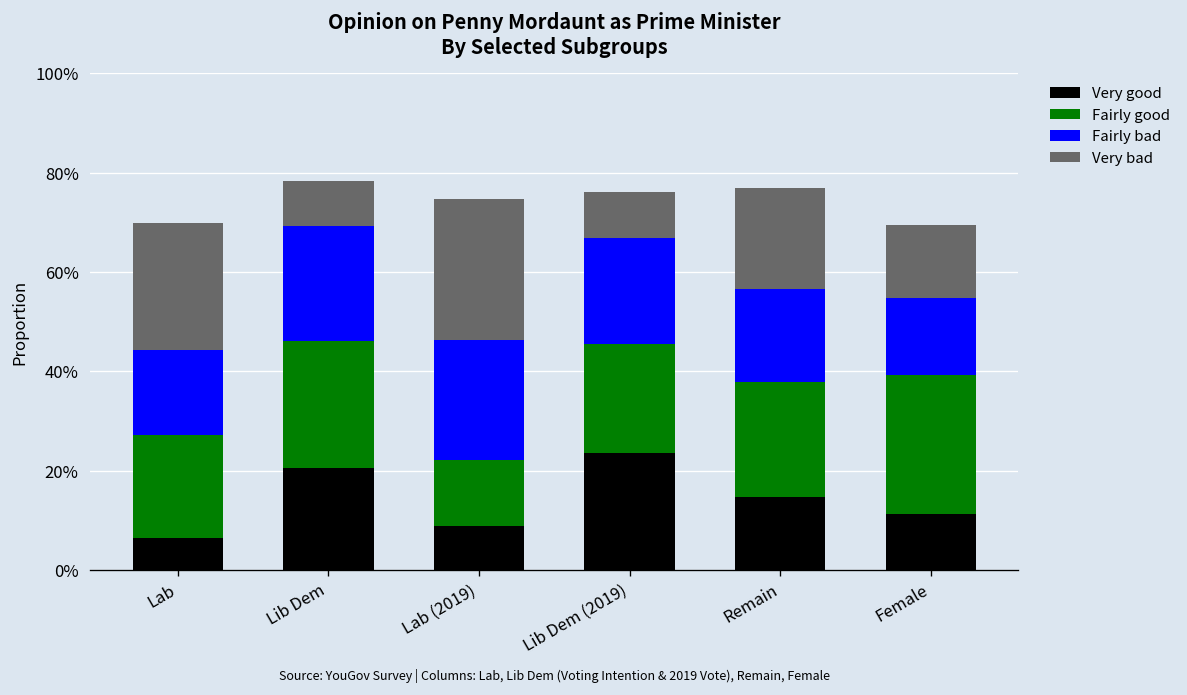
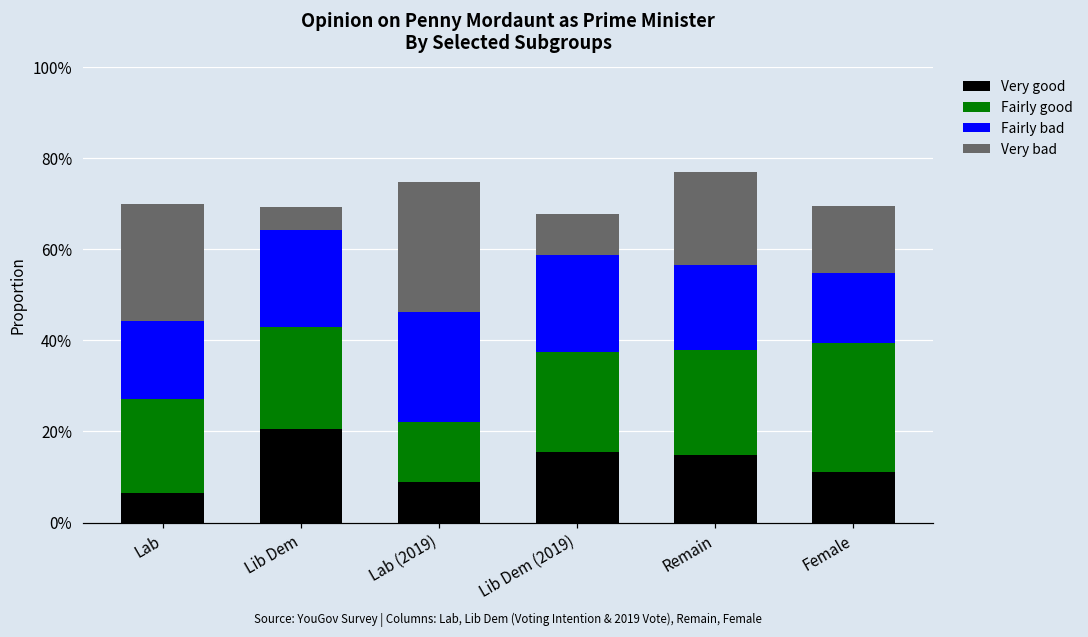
  {
    "Very good": {
      "Lab": "6%",
      "Lib Dem": "21%",
      "Lab (2019)": "9%",
-     "Lib Dem (2019)": "24%",
+     "Lib Dem (2019)": "15%",
      "Remain": "15%",
      "Female": "11%"
    },
    "Fairly good": {
      "Lab": "21%",
-     "Lib Dem": "26%",
+     "Lib Dem": "23%",
      "Lab (2019)": "13%",
      "Lib Dem (2019)": "22%",
      "Remain": "23%",
      "Female": "28%"
    },
    "Fairly bad": {
      "Lab": "17%",
-     "Lib Dem": "23%",
+     "Lib Dem": "21%",
      "Lab (2019)": "24%",
      "Lib Dem (2019)": "21%",
      "Remain": "19%",
      "Female": "16%"
    },
    "Very bad": {
      "Lab": "26%",
-     "Lib Dem": "9%",
+     "Lib Dem": "5%",
      "Lab (2019)": "28%",
      "Lib Dem (2019)": "9%",
      "Remain": "20%",
      "Female": "15%"
    }
  }
